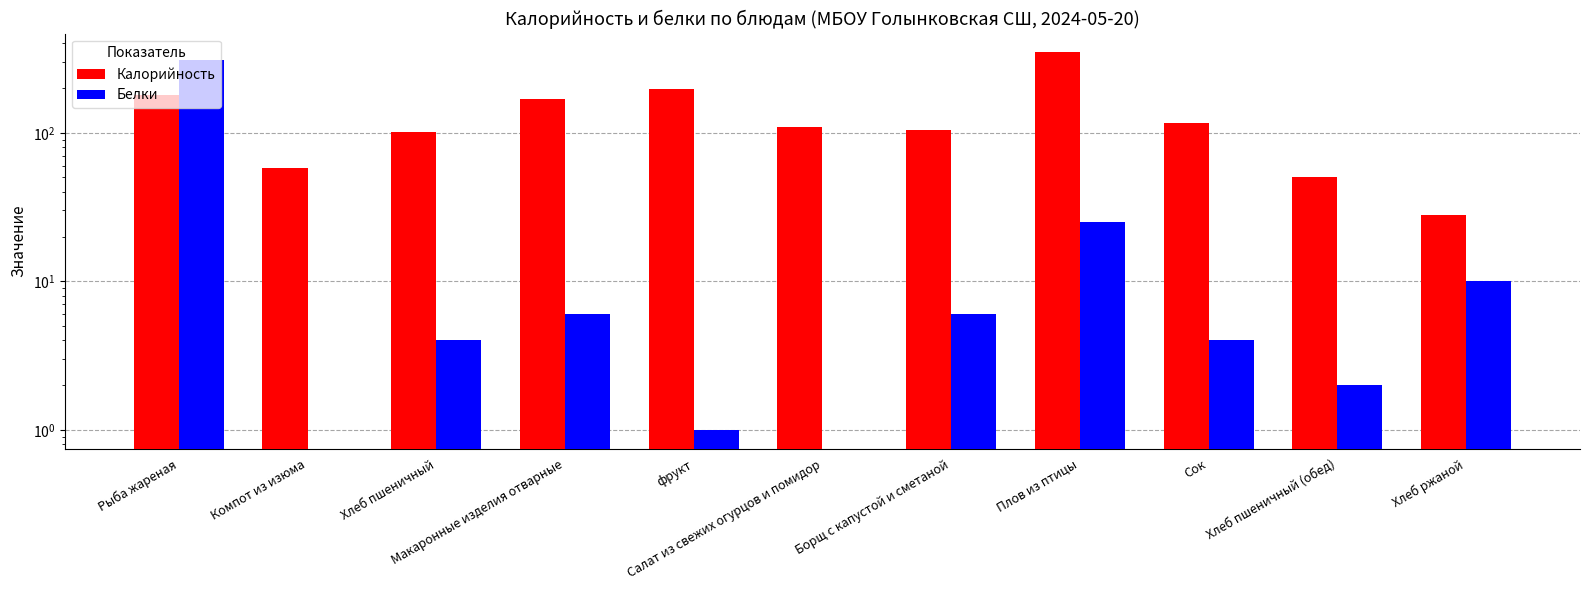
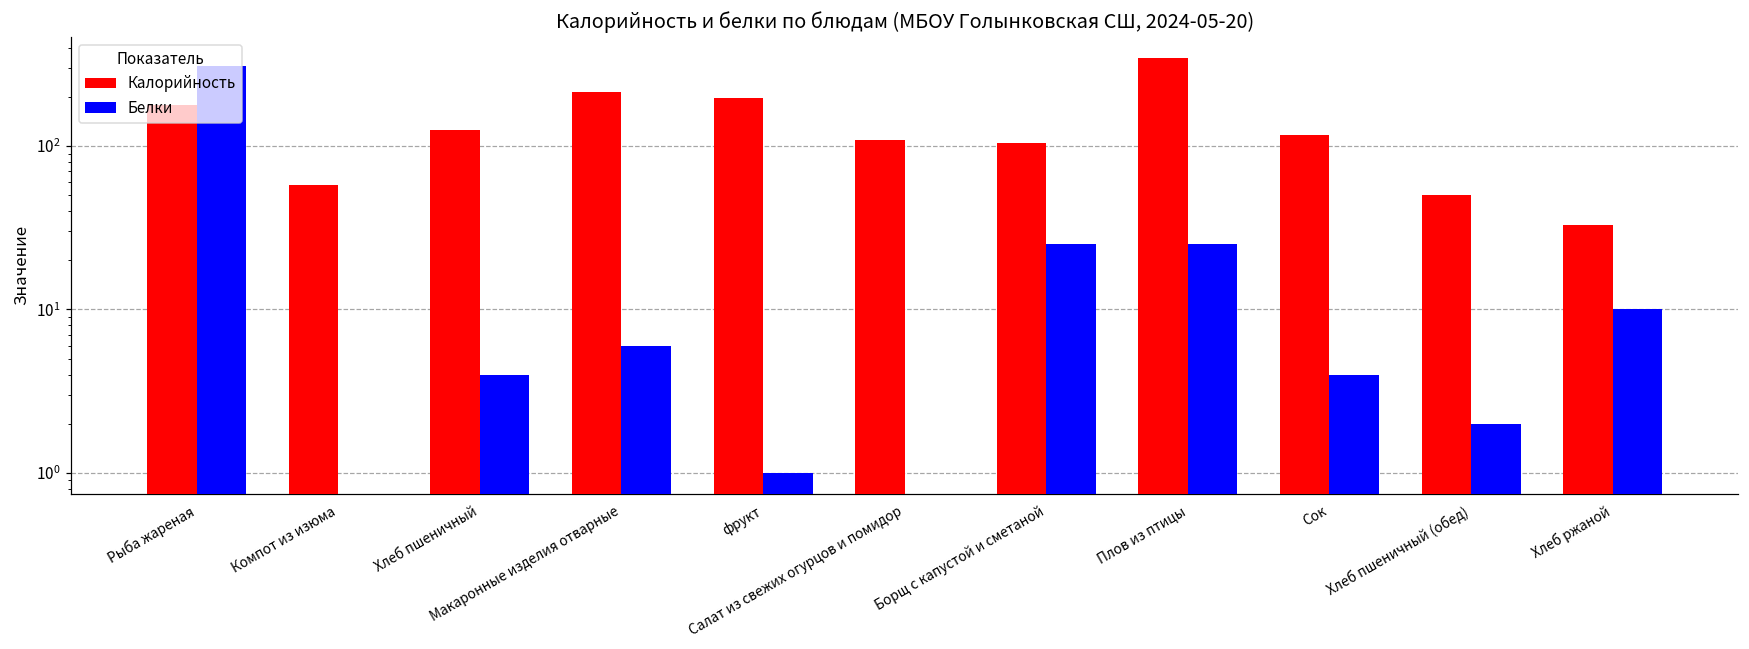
  {
    "Калорийность": {
      "Компот из изюма": 58,
-     "Хлеб пшеничный": 100,
-     "Макаронные изделия отварные": 170,
+     "Хлеб пшеничный": 130,
+     "Макаронные изделия отварные": 210,
      "фрукт": 200,
      "Салат из свежих огурцов и помидор": 110,
      "Борщ с капустой и сметаной": 110,
      "Плов из птицы": 350,
      "Сок": 120,
      "Хлеб пшеничный (обед)": 50,
-     "Хлеб ржаной": 28
+     "Хлеб ржаной": 33
    },
    "Белки": {
      "Хлеб пшеничный": 4,
      "Макаронные изделия отварные": 6,
      "фрукт": 1,
-     "Борщ с капустой и сметаной": 6,
+     "Борщ с капустой и сметаной": 25,
      "Плов из птицы": 25,
      "Сок": 4,
      "Хлеб пшеничный (обед)": 2,
      "Хлеб ржаной": 10
    }
  }
